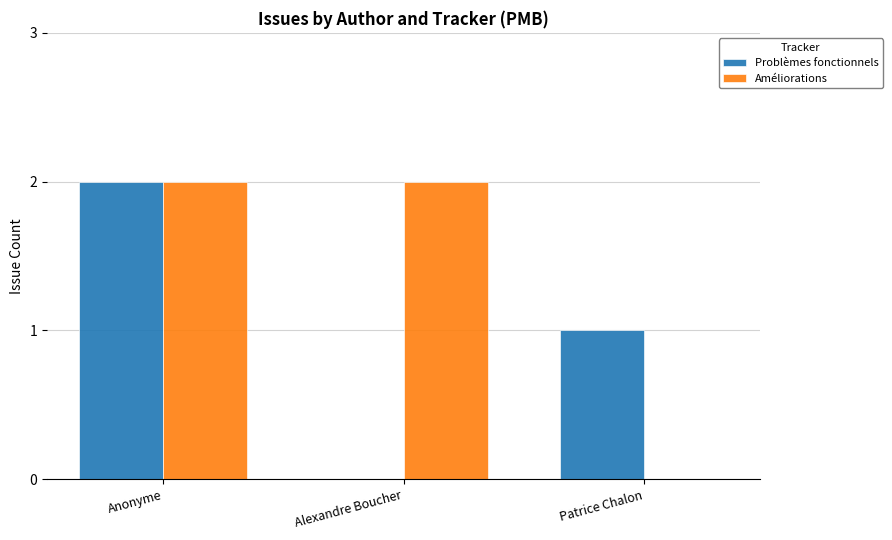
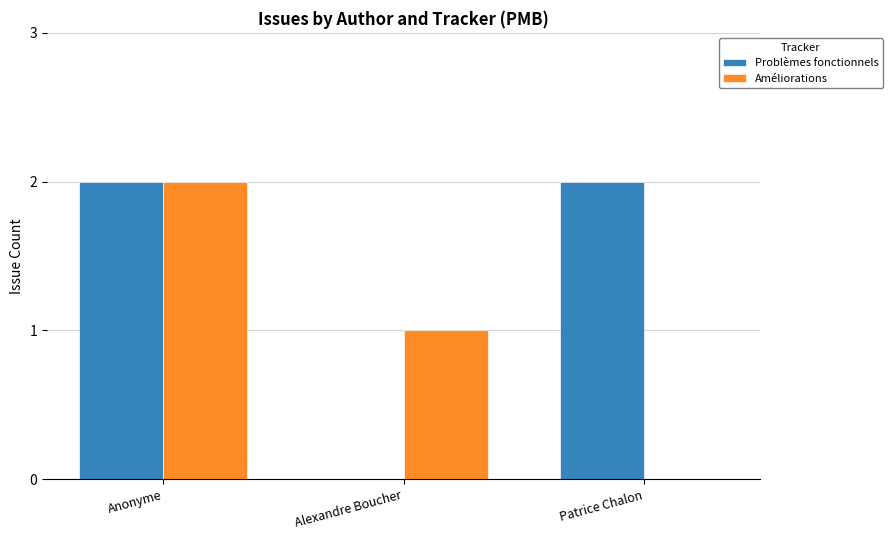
  {
    "Problèmes fonctionnels": {
      "Anonyme": 2,
      "Alexandre Boucher": 0,
-     "Patrice Chalon": 1
+     "Patrice Chalon": 2
    },
    "Améliorations": {
      "Anonyme": 2,
-     "Alexandre Boucher": 2,
+     "Alexandre Boucher": 1,
      "Patrice Chalon": 0
    }
  }
